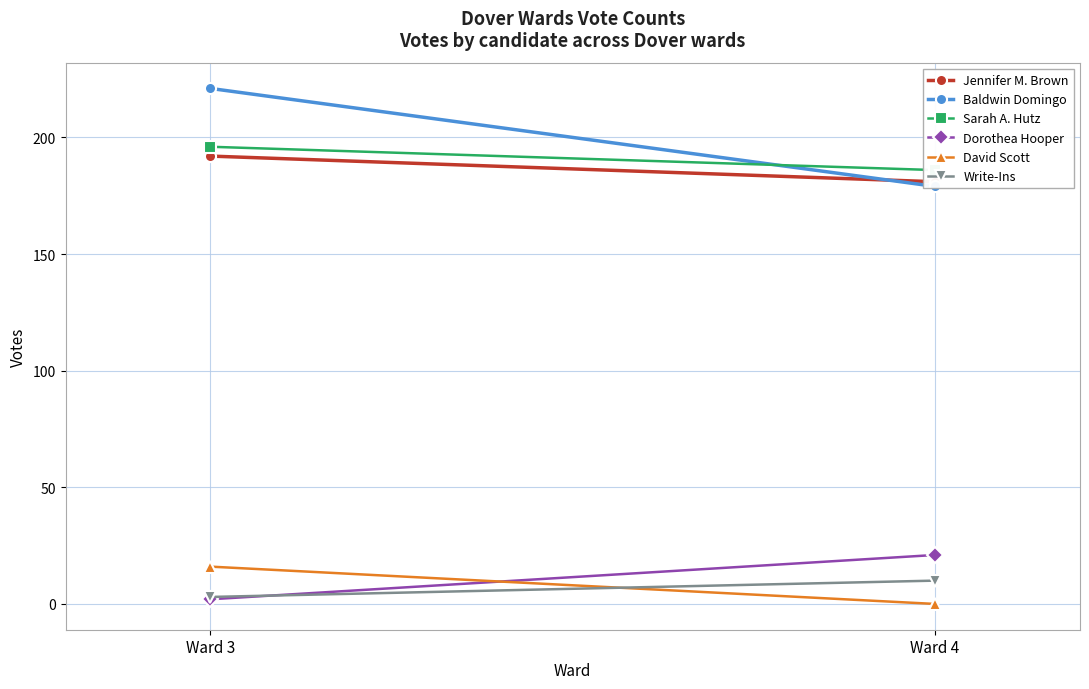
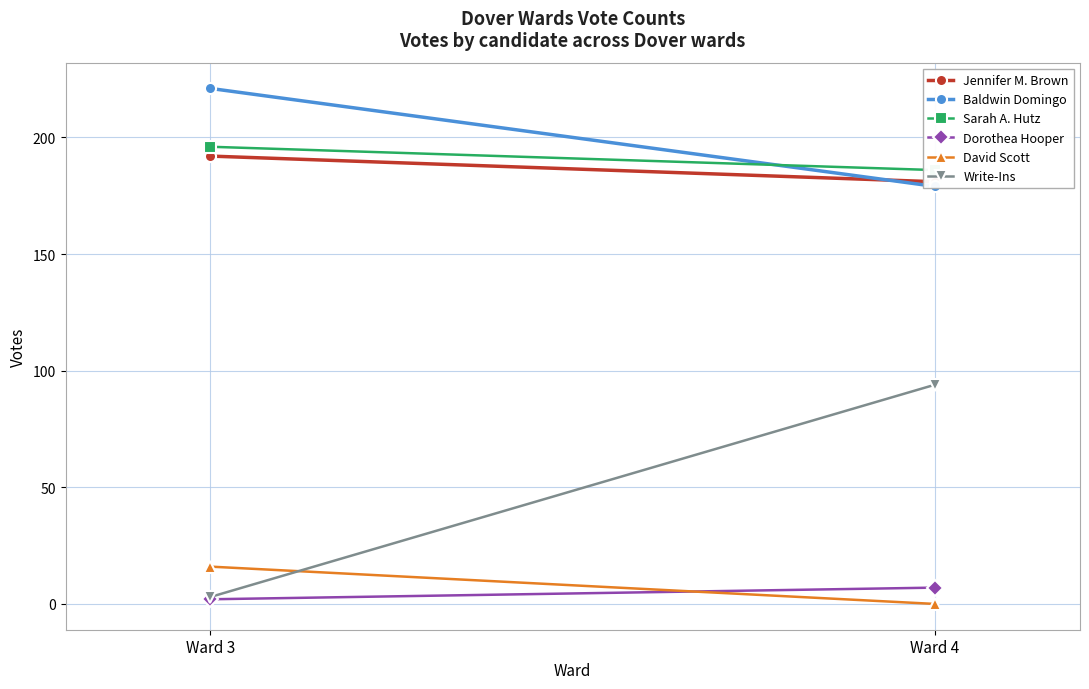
  {
    "Jennifer M. Brown": {
      "Ward 3": 192
    },
    "Baldwin Domingo": {
      "Ward 3": 221
    },
    "Sarah A. Hutz": {
      "Ward 3": 196
    },
    "Dorothea Hooper": {
-     "Ward 4": 21
+     "Ward 4": 7
    },
    "David Scott": {
      "Ward 3": 16,
      "Ward 4": 0
    },
    "Write-Ins": {
-     "Ward 4": 10
+     "Ward 4": 94
    }
  }
